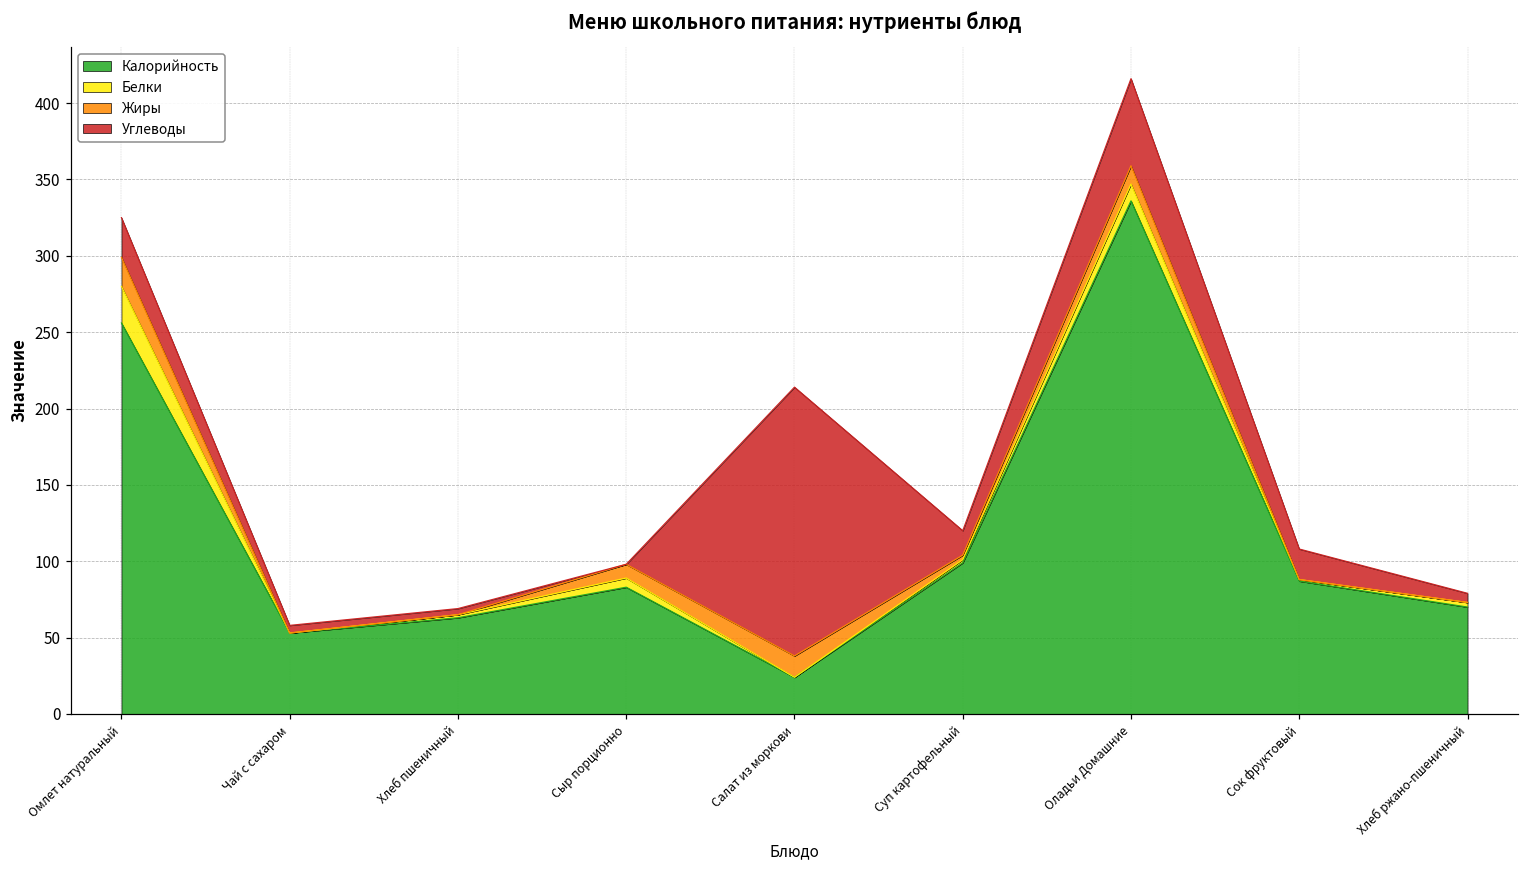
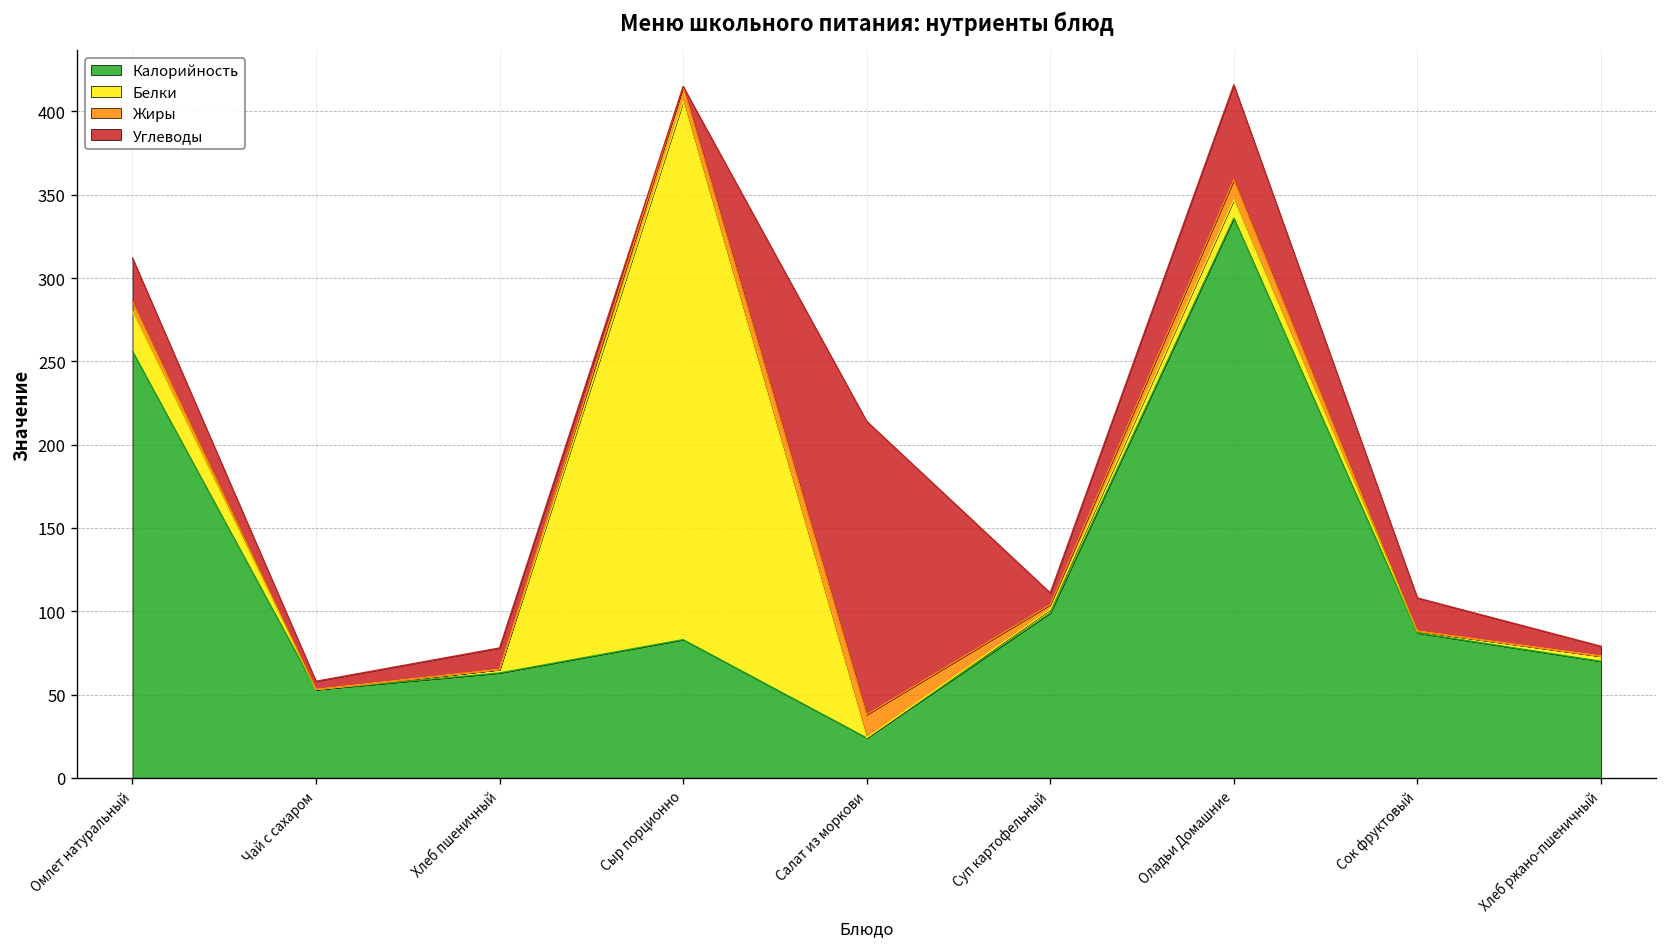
  {
    "Калорийность": {
      "Омлет натуральный": 256,
      "Хлеб пшеничный": 63,
      "Сыр порционно": 83,
      "Суп картофельный": 99,
      "Оладьи Домашние": 336,
      "Хлеб ржано-пшеничный": 70
    },
    "Белки": {
      "Омлет натуральный": 24,
-     "Сыр порционно": 6,
+     "Сыр порционно": 323,
      "Суп картофельный": 2,
      "Оладьи Домашние": 11
    },
    "Жиры": {
-     "Омлет натуральный": 19,
+     "Омлет натуральный": 6,
      "Салат из моркови": 14,
      "Суп картофельный": 3,
      "Оладьи Домашние": 12
    },
    "Углеводы": {
      "Омлет натуральный": 26,
      "Чай с сахаром": 5,
-     "Хлеб пшеничный": 4,
+     "Хлеб пшеничный": 13,
      "Салат из моркови": 176,
-     "Суп картофельный": 16,
+     "Суп картофельный": 7,
      "Оладьи Домашние": 57,
      "Сок фруктовый": 20,
      "Хлеб ржано-пшеничный": 6
    }
  }
